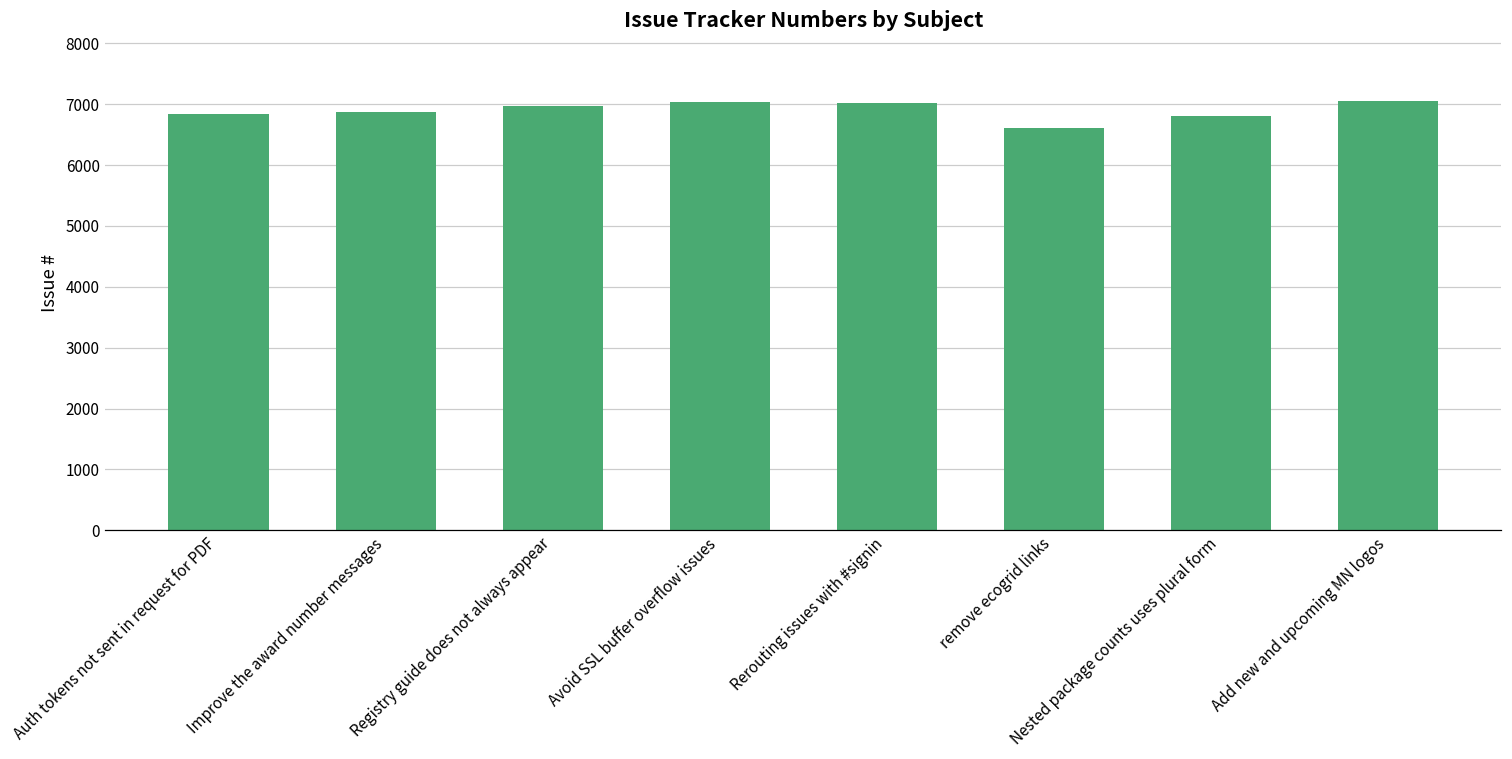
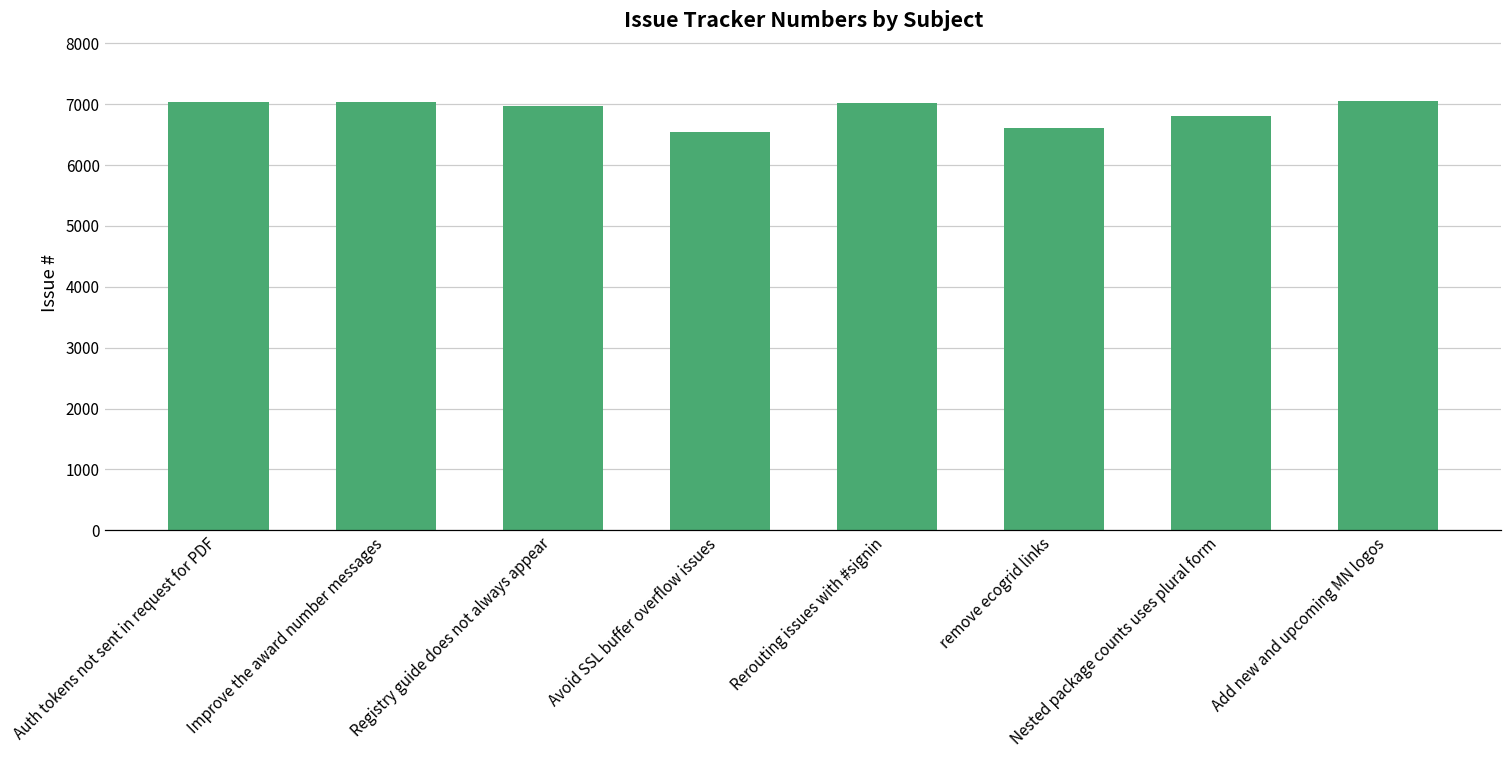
  {
-   "Auth tokens not sent in request for PDF": 6800,
-   "Improve the award number messages": 6900,
+   "Auth tokens not sent in request for PDF": 7000,
+   "Improve the award number messages": 7000,
    "Registry guide does not always appear": 7000,
-   "Avoid SSL buffer overflow issues": 7000,
+   "Avoid SSL buffer overflow issues": 6500,
    "Rerouting issues with #signin": 7000,
    "remove ecogrid links": 6600,
    "Nested package counts uses plural form": 6800,
    "Add new and upcoming MN logos": 7100
  }
